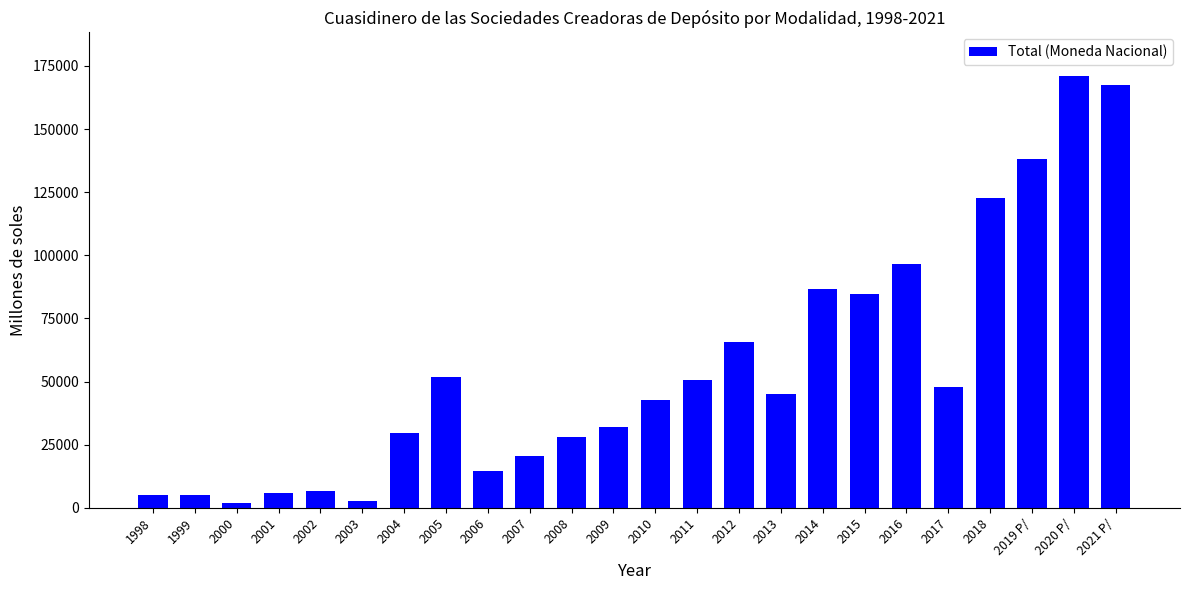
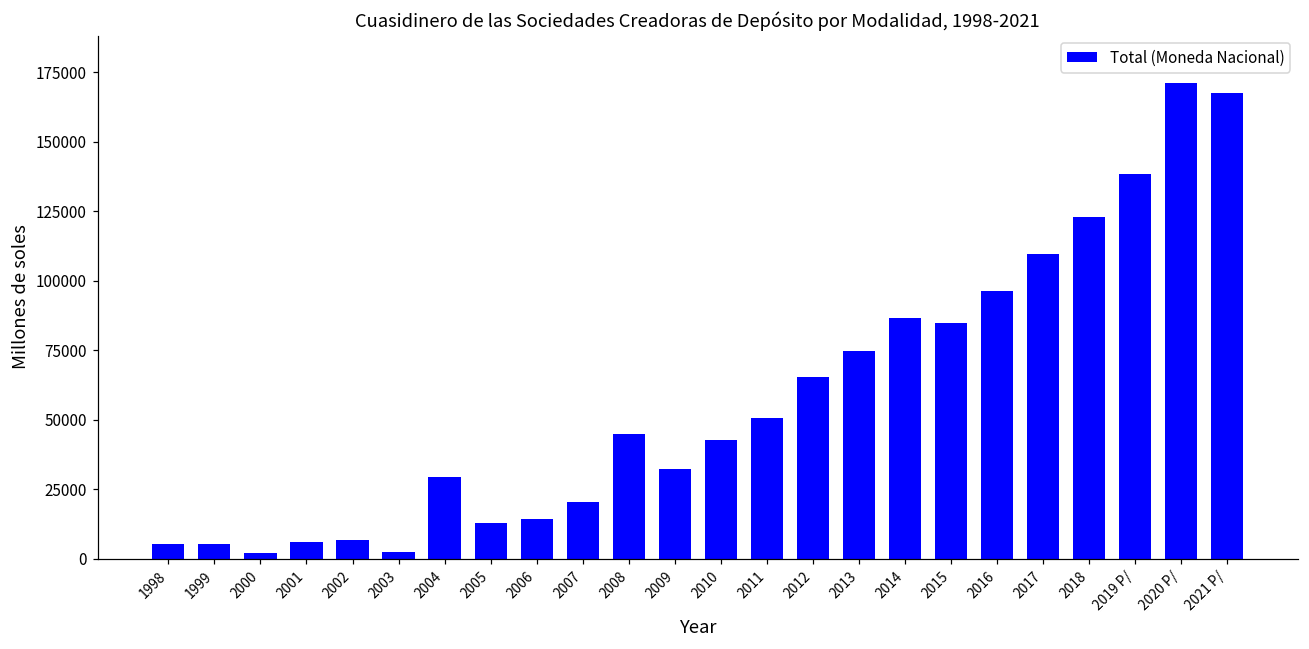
  {
    "1998": 5000,
    "1999": 5000,
    "2000": 2000,
    "2001": 6000,
    "2002": 7000,
    "2003": 2000,
    "2004": 29000,
-   "2005": 52000,
+   "2005": 13000,
    "2006": 14000,
    "2007": 20000,
-   "2008": 28000,
+   "2008": 45000,
    "2009": 32000,
    "2010": 43000,
    "2011": 51000,
    "2012": 65000,
-   "2013": 45000,
+   "2013": 75000,
    "2014": 87000,
    "2015": 85000,
    "2016": 96000,
-   "2017": 48000,
+   "2017": 110000,
    "2018": 123000,
    "2019 P/": 138000,
    "2020 P/": 171000,
    "2021 P/": 167000
  }
